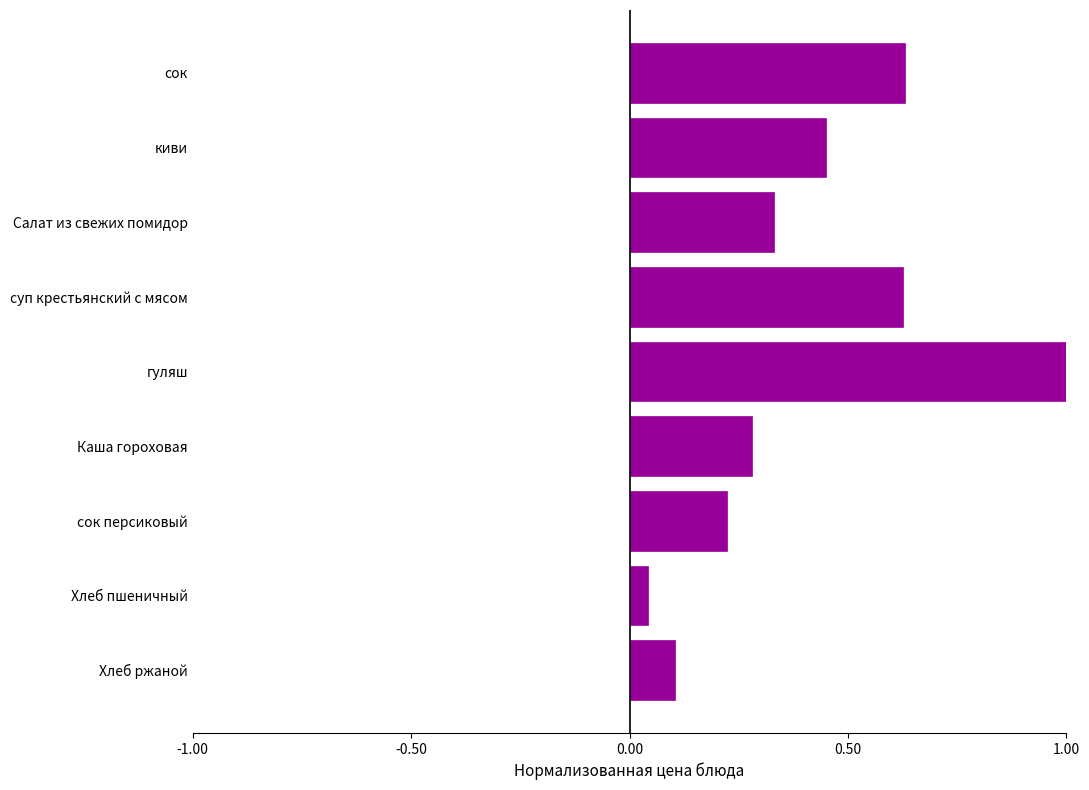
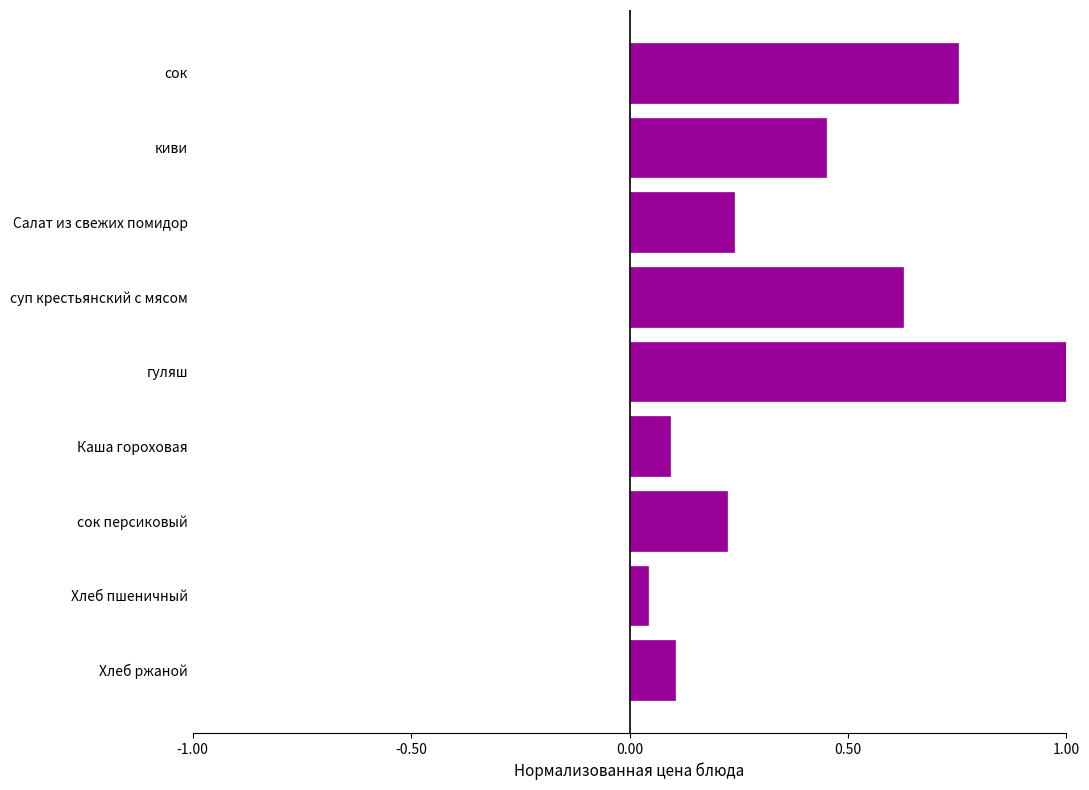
  {
-   "сок": 0.63,
+   "сок": 0.75,
    "киви": 0.45,
-   "Салат из свежих помидор": 0.33,
+   "Салат из свежих помидор": 0.24,
    "суп крестьянский с мясом": 0.63,
    "гуляш": 1.00,
-   "Каша гороховая": 0.28,
+   "Каша гороховая": 0.09,
    "сок персиковый": 0.22,
    "Хлеб пшеничный": 0.04,
    "Хлеб ржаной": 0.10
  }
